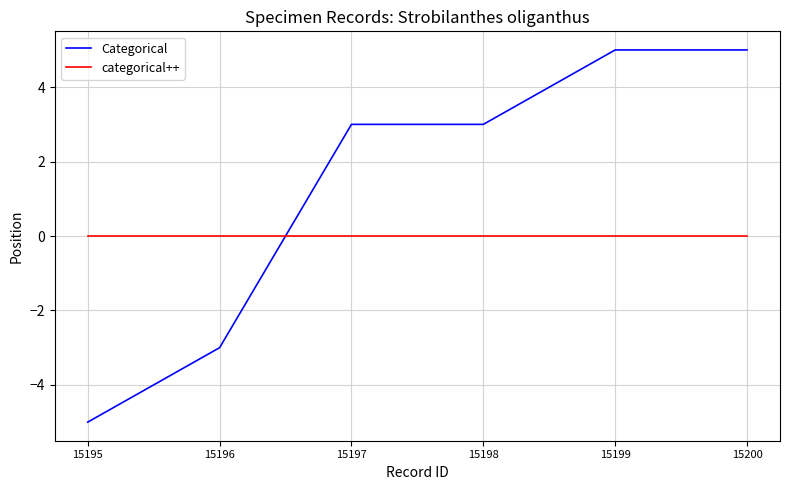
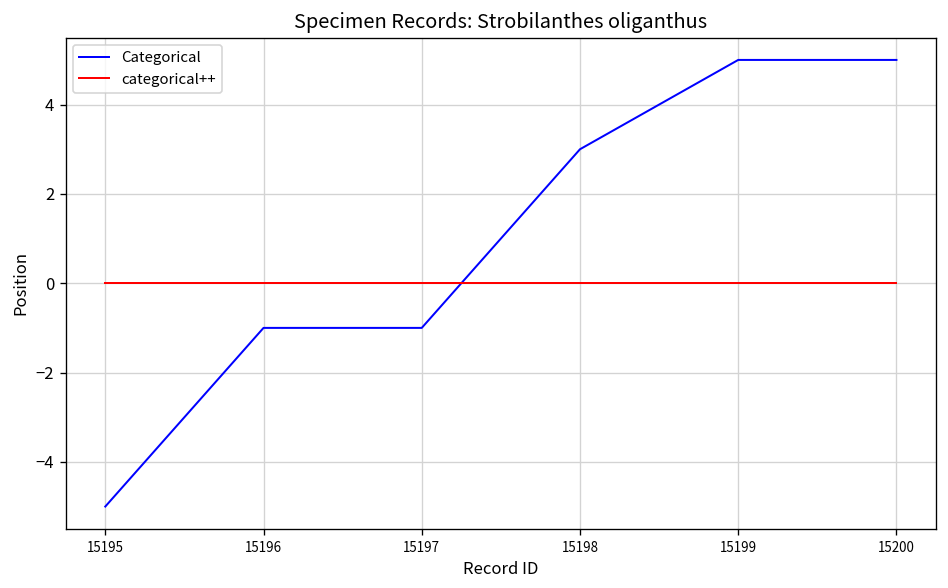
  {
    "Categorical": {
      "15195": -5.0,
-     "15196": -3.0,
-     "15197": 3.0,
+     "15196": -1.0,
+     "15197": -1.0,
      "15198": 3.0,
      "15199": 5.0,
      "15200": 5.0
    },
    "categorical++": {
      "15195": 0.0,
      "15196": 0.0,
      "15197": 0.0,
      "15198": 0.0,
      "15199": 0.0,
      "15200": 0.0
    }
  }
